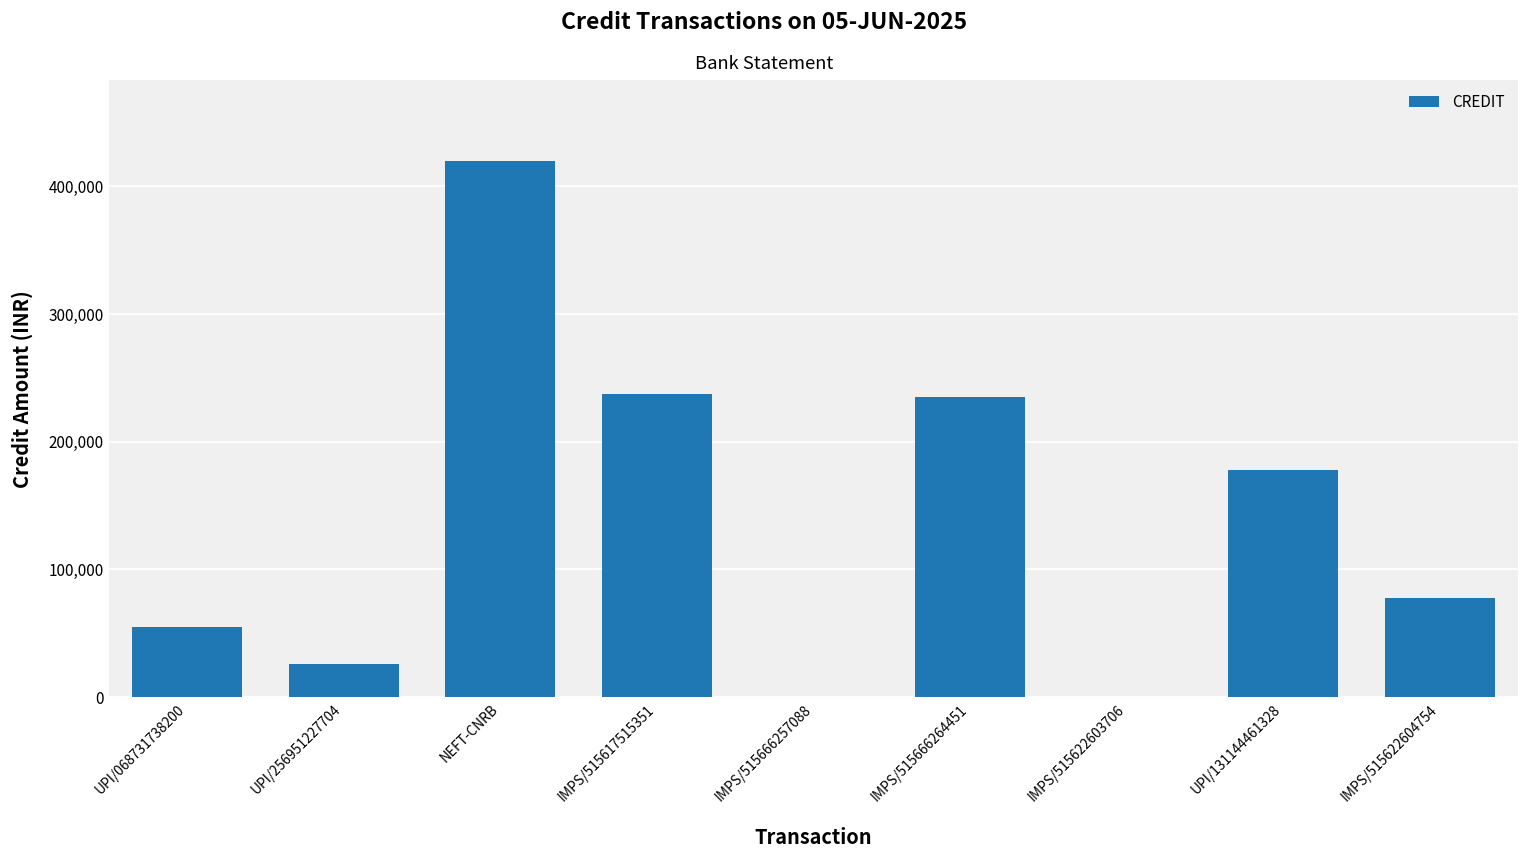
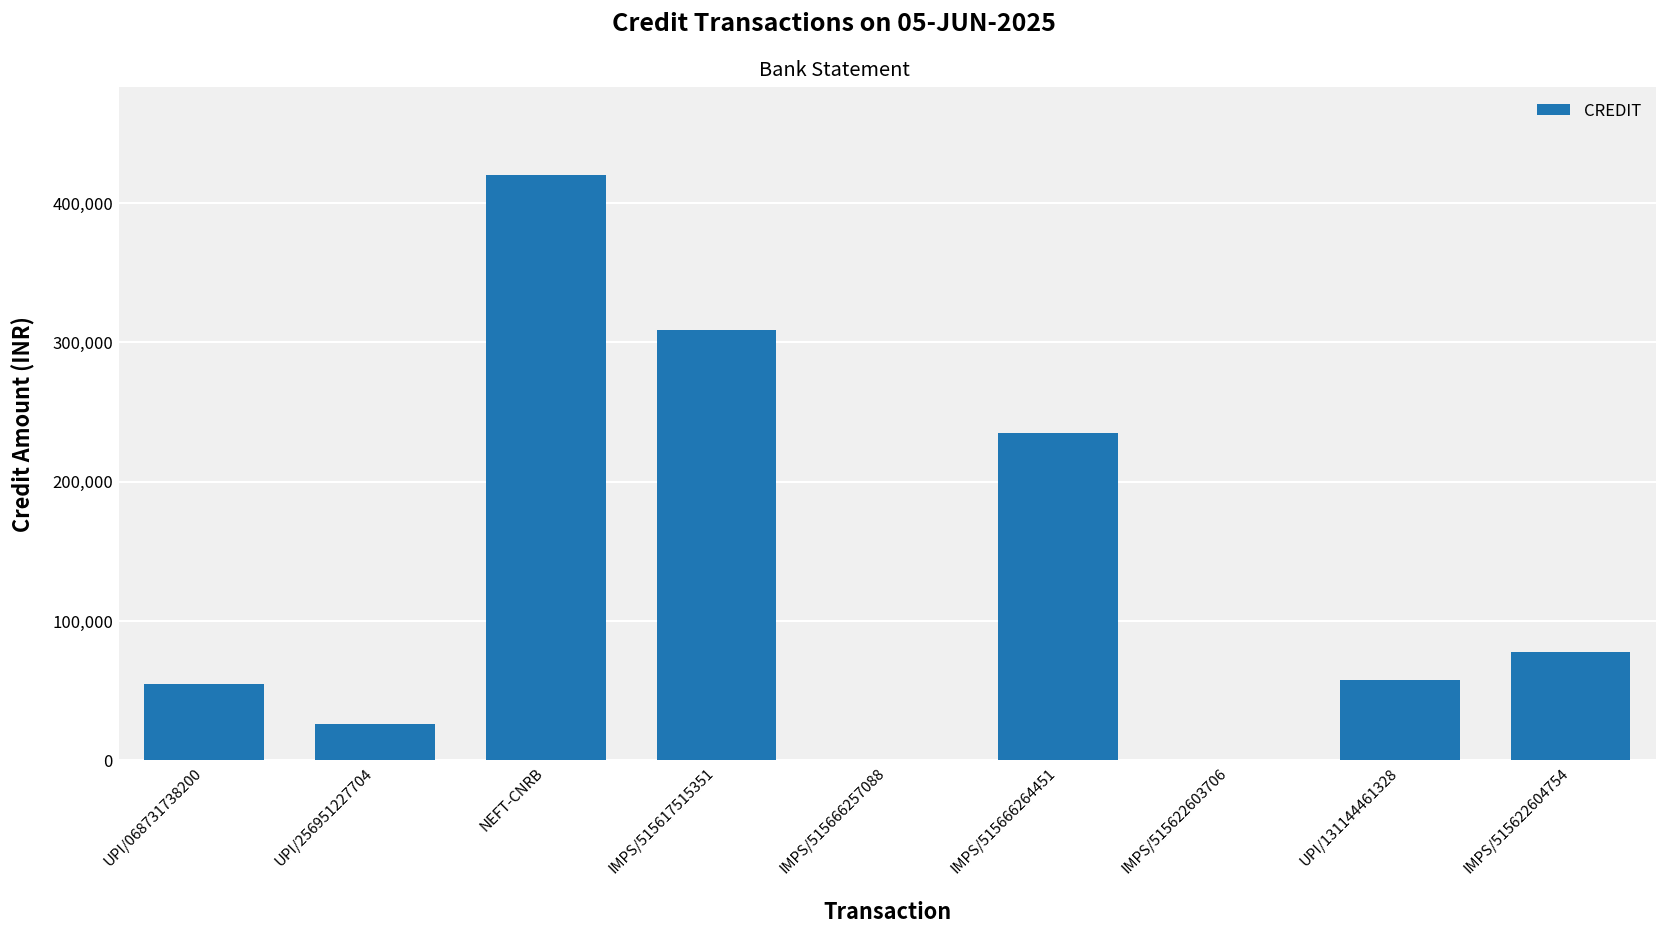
  {
    "UPI/068731738200": "55,000",
    "UPI/256951227704": "26,000",
    "NEFT-CNRB": "420,000",
-   "IMPS/515617515351": "237,000",
+   "IMPS/515617515351": "309,000",
    "IMPS/515666264451": "235,000",
-   "UPI/131144461328": "177,000",
+   "UPI/131144461328": "58,000",
    "IMPS/515622604754": "78,000"
  }
